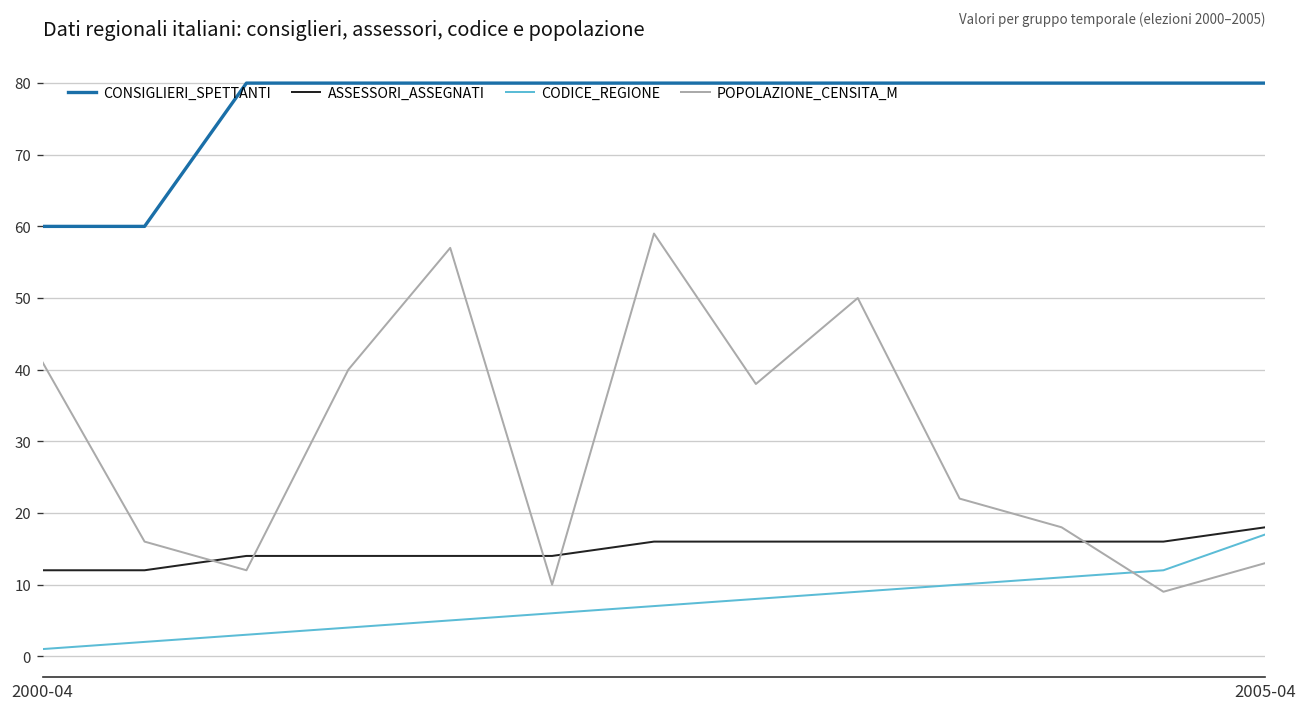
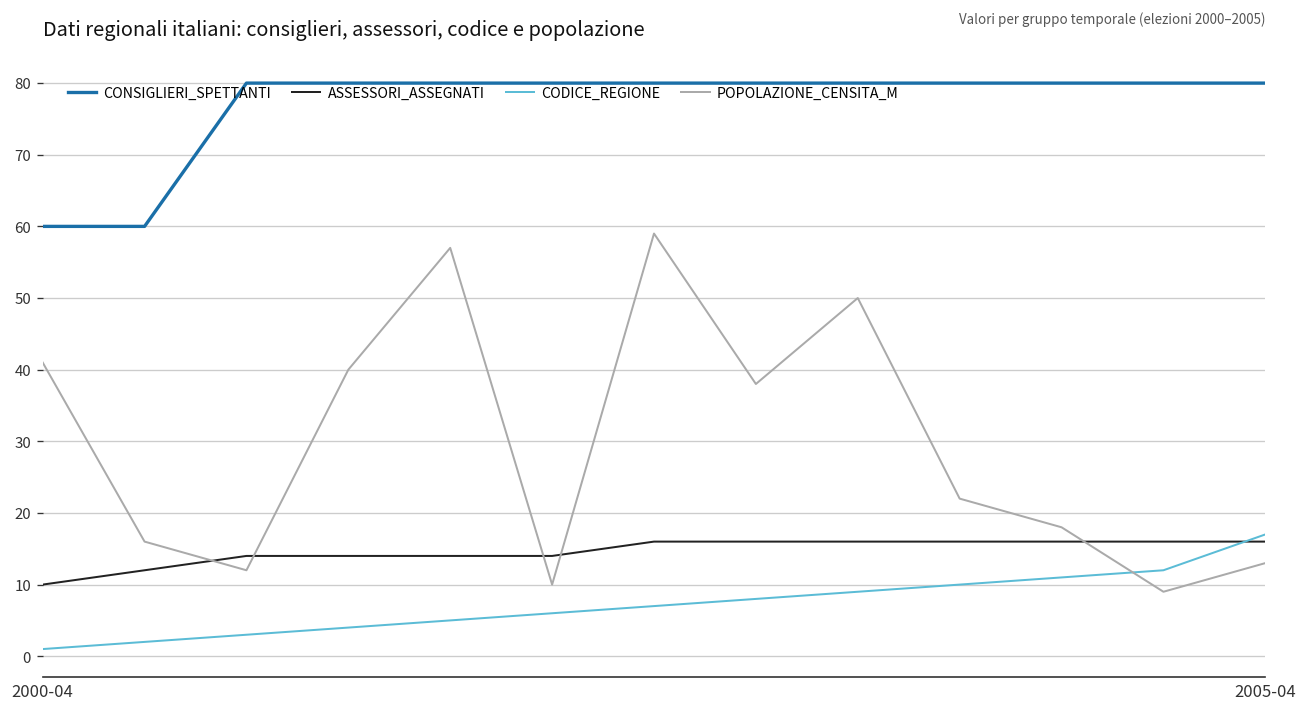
  {
    "CONSIGLIERI_SPETTANTI": {
      "2000-04": 60,
      "2005-04": 80
    },
    "ASSESSORI_ASSEGNATI": {
-     "2000-04": 12,
-     "2005-04": 18
+     "2000-04": 10,
+     "2005-04": 16
    },
    "CODICE_REGIONE": {
      "2000-04": 1,
      "2005-04": 17
    },
    "POPOLAZIONE_CENSITA_M": {
      "2000-04": 41,
      "2005-04": 13
    }
  }
